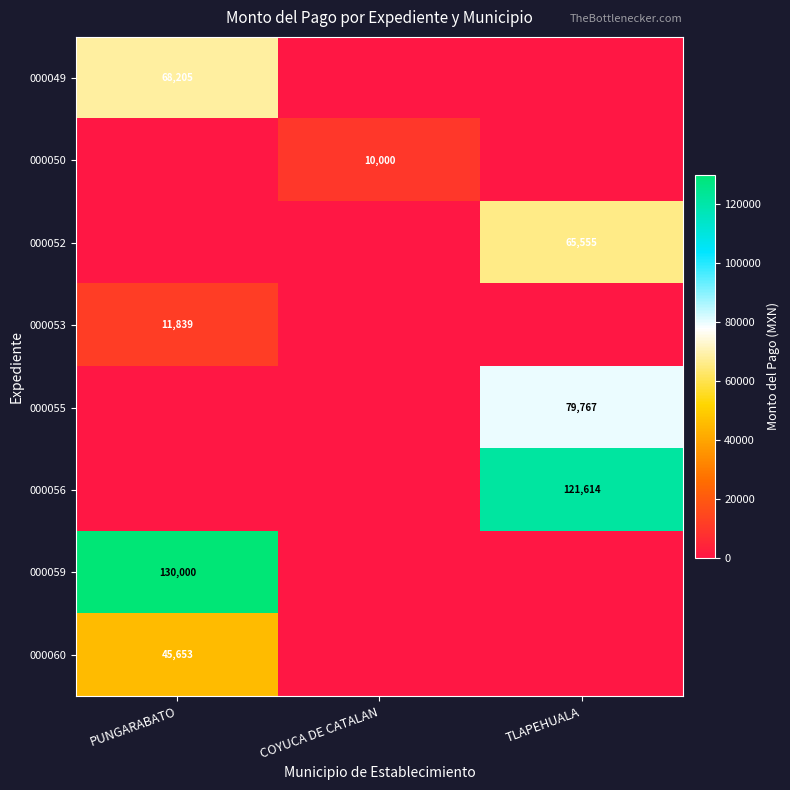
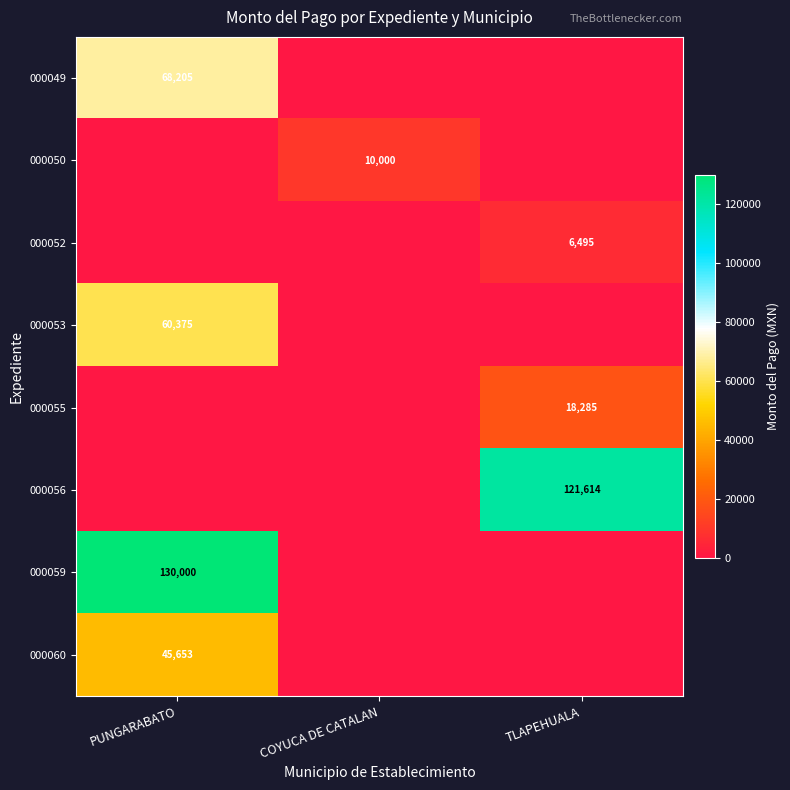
  {
    "000049": {
      "PUNGARABATO": "68,205"
    },
    "000050": {
      "COYUCA DE CATALAN": "10,000"
    },
    "000052": {
-     "TLAPEHUALA": "65,555"
+     "TLAPEHUALA": "6,495"
    },
    "000053": {
-     "PUNGARABATO": "11,839"
+     "PUNGARABATO": "60,375"
    },
    "000055": {
-     "TLAPEHUALA": "79,767"
+     "TLAPEHUALA": "18,285"
    },
    "000056": {
      "TLAPEHUALA": "121,614"
    },
    "000059": {
      "PUNGARABATO": "130,000"
    },
    "000060": {
      "PUNGARABATO": "45,653"
    }
  }
